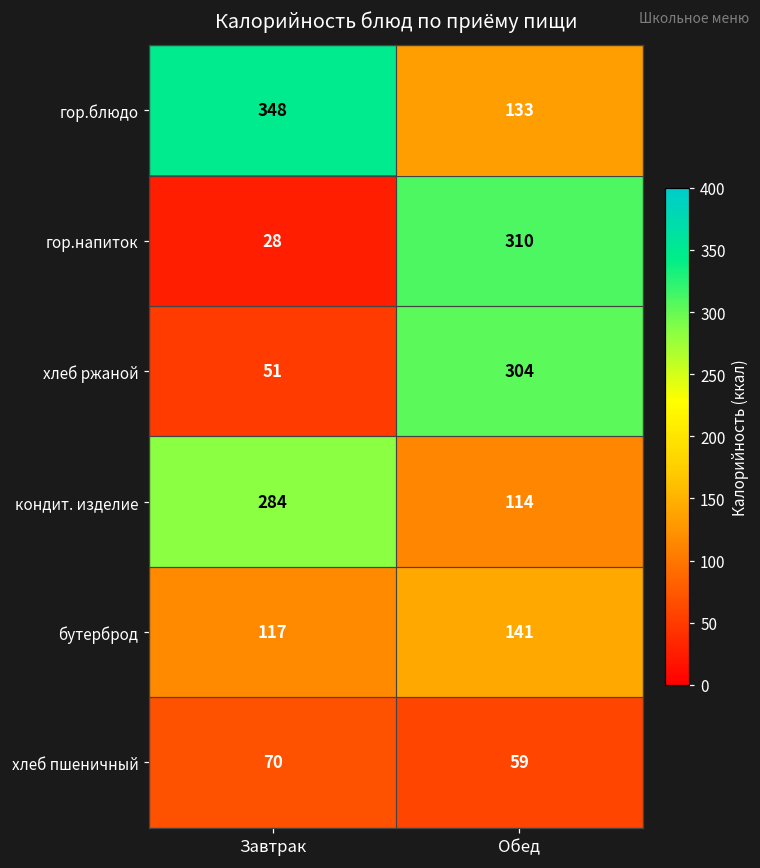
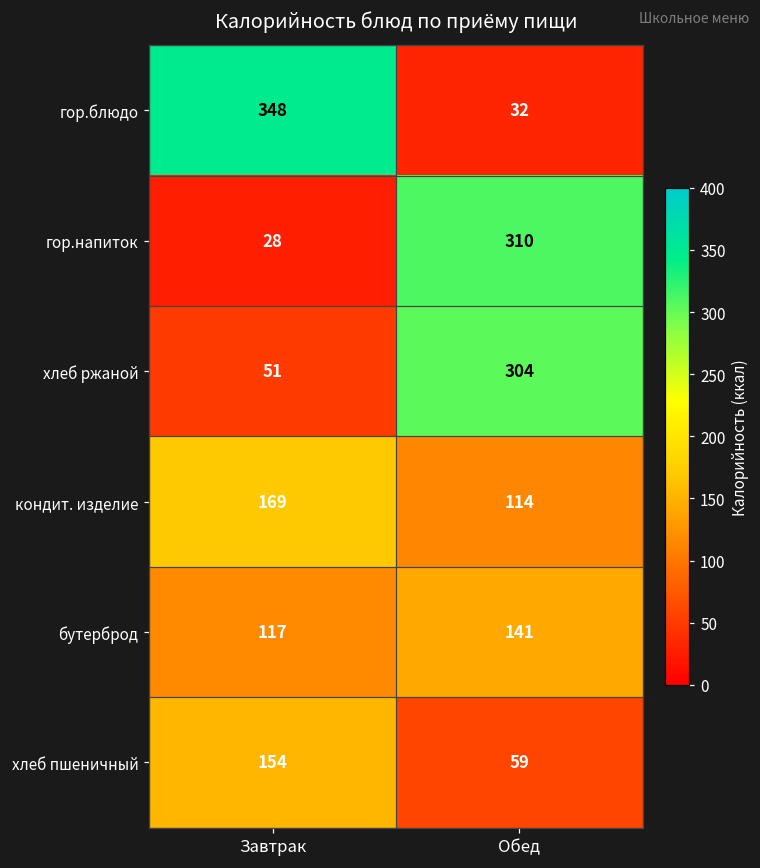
  {
    "гор.блюдо": {
      "Завтрак": 348,
-     "Обед": 133
+     "Обед": 32
    },
    "гор.напиток": {
      "Завтрак": 28,
      "Обед": 310
    },
    "хлеб ржаной": {
      "Завтрак": 51,
      "Обед": 304
    },
    "кондит. изделие": {
-     "Завтрак": 284,
+     "Завтрак": 169,
      "Обед": 114
    },
    "бутерброд": {
      "Завтрак": 117,
      "Обед": 141
    },
    "хлеб пшеничный": {
-     "Завтрак": 70,
+     "Завтрак": 154,
      "Обед": 59
    }
  }
